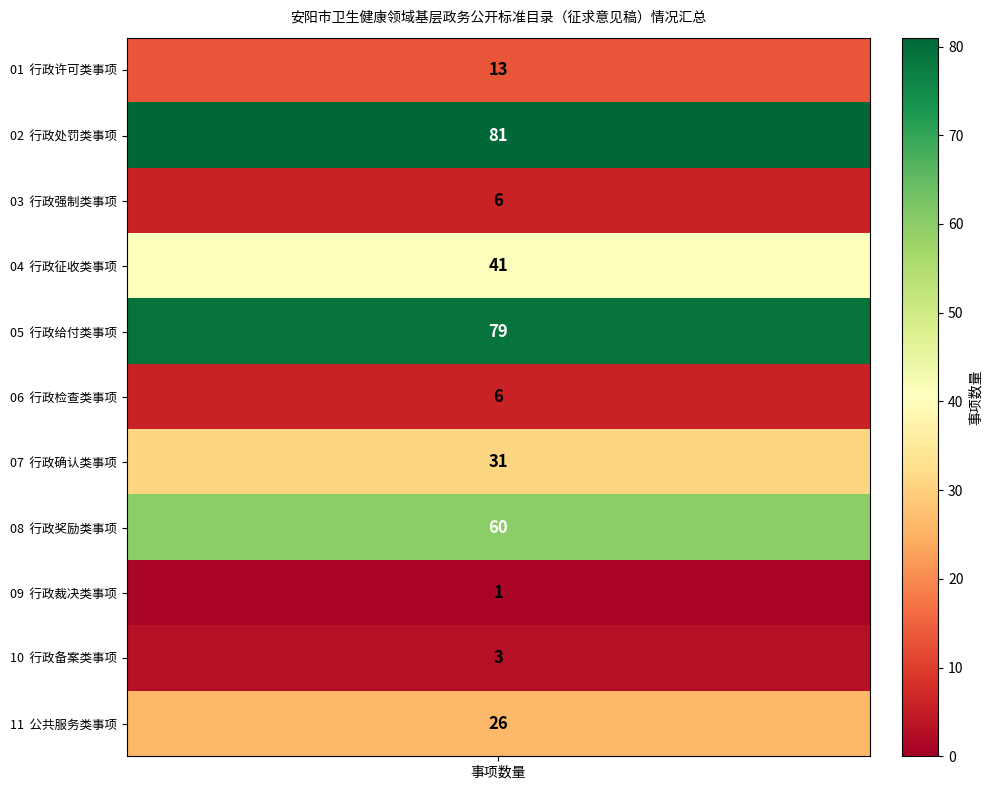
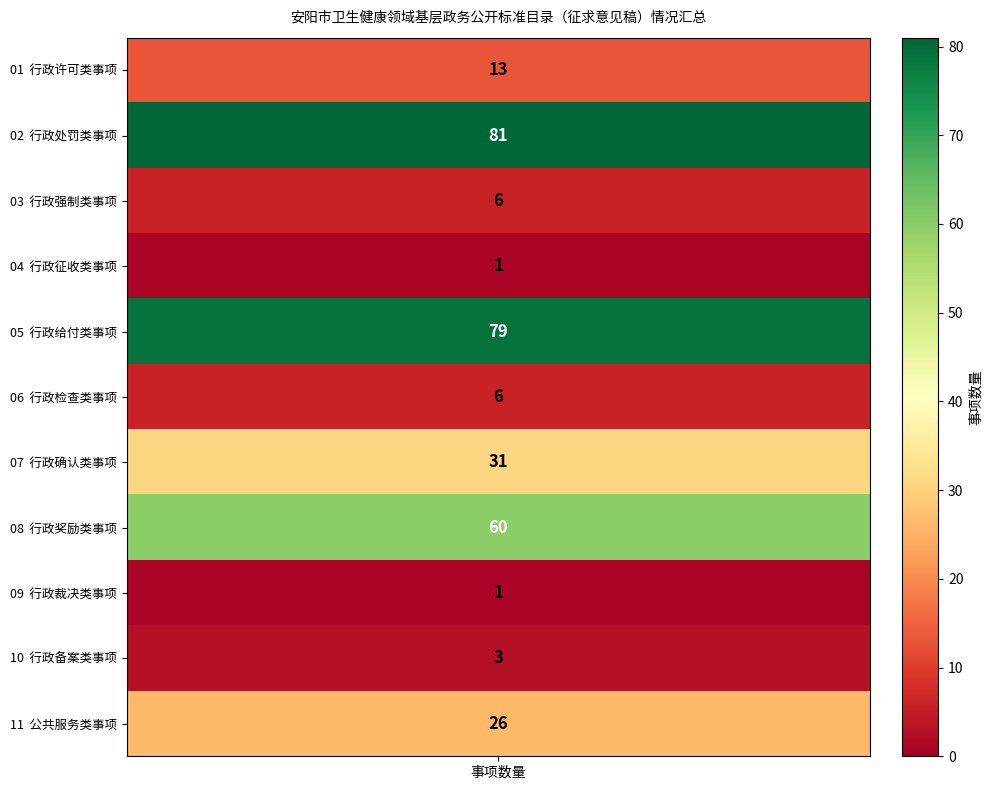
  {
    "01 行政许可类事项": {
      "事项数量": 13
    },
    "02 行政处罚类事项": {
      "事项数量": 81
    },
    "03 行政强制类事项": {
      "事项数量": 6
    },
    "04 行政征收类事项": {
-     "事项数量": 41
+     "事项数量": 1
    },
    "05 行政给付类事项": {
      "事项数量": 79
    },
    "06 行政检查类事项": {
      "事项数量": 6
    },
    "07 行政确认类事项": {
      "事项数量": 31
    },
    "08 行政奖励类事项": {
      "事项数量": 60
    },
    "09 行政裁决类事项": {
      "事项数量": 1
    },
    "10 行政备案类事项": {
      "事项数量": 3
    },
    "11 公共服务类事项": {
      "事项数量": 26
    }
  }
